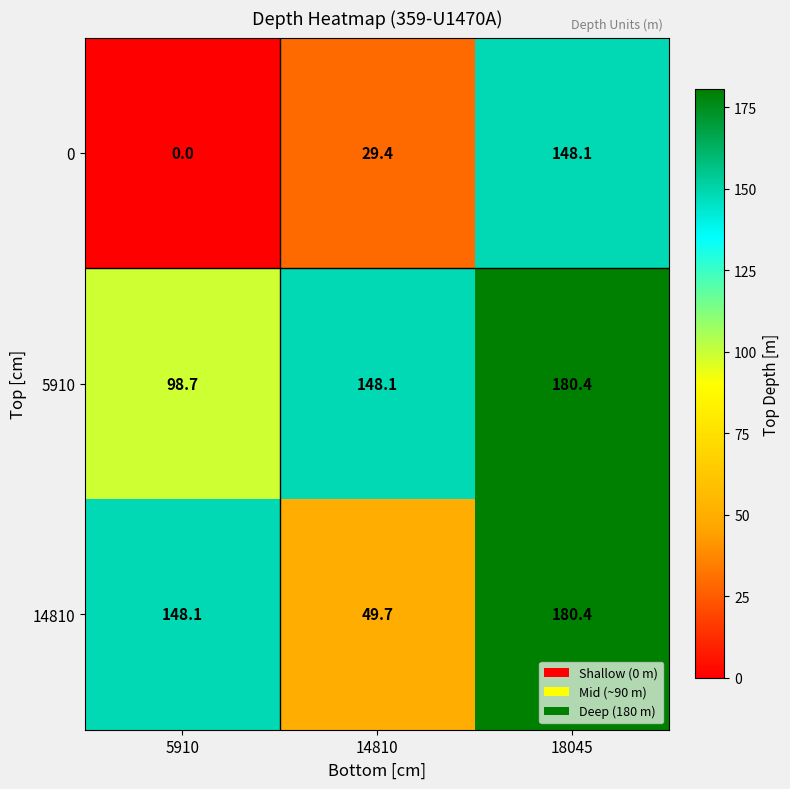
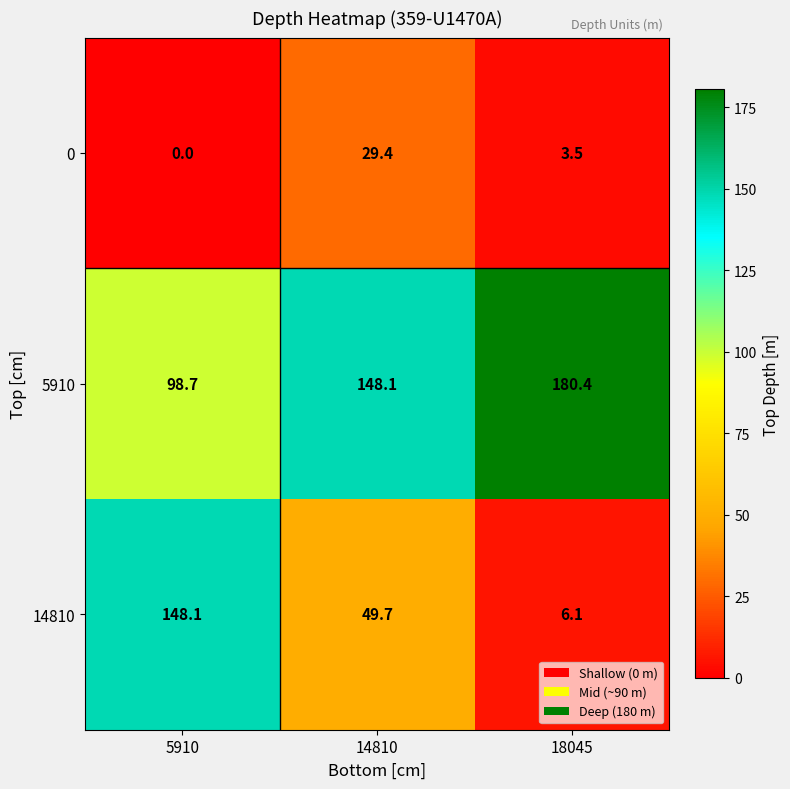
  {
    "0": {
      "5910": 0.0,
      "14810": 29.4,
-     "18045": 148.1
+     "18045": 3.5
    },
    "5910": {
      "5910": 98.7,
      "14810": 148.1,
      "18045": 180.4
    },
    "14810": {
      "5910": 148.1,
      "14810": 49.7,
-     "18045": 180.4
+     "18045": 6.1
    }
  }
